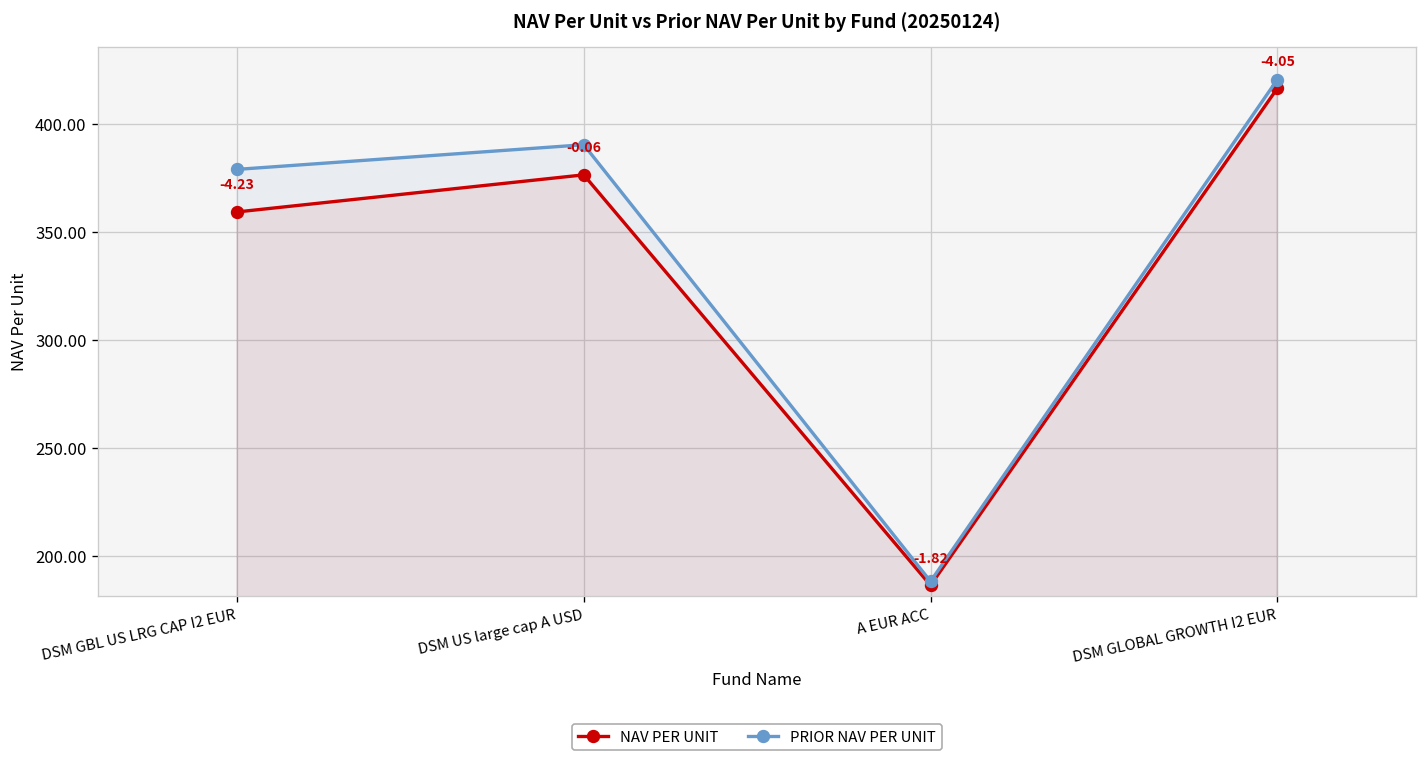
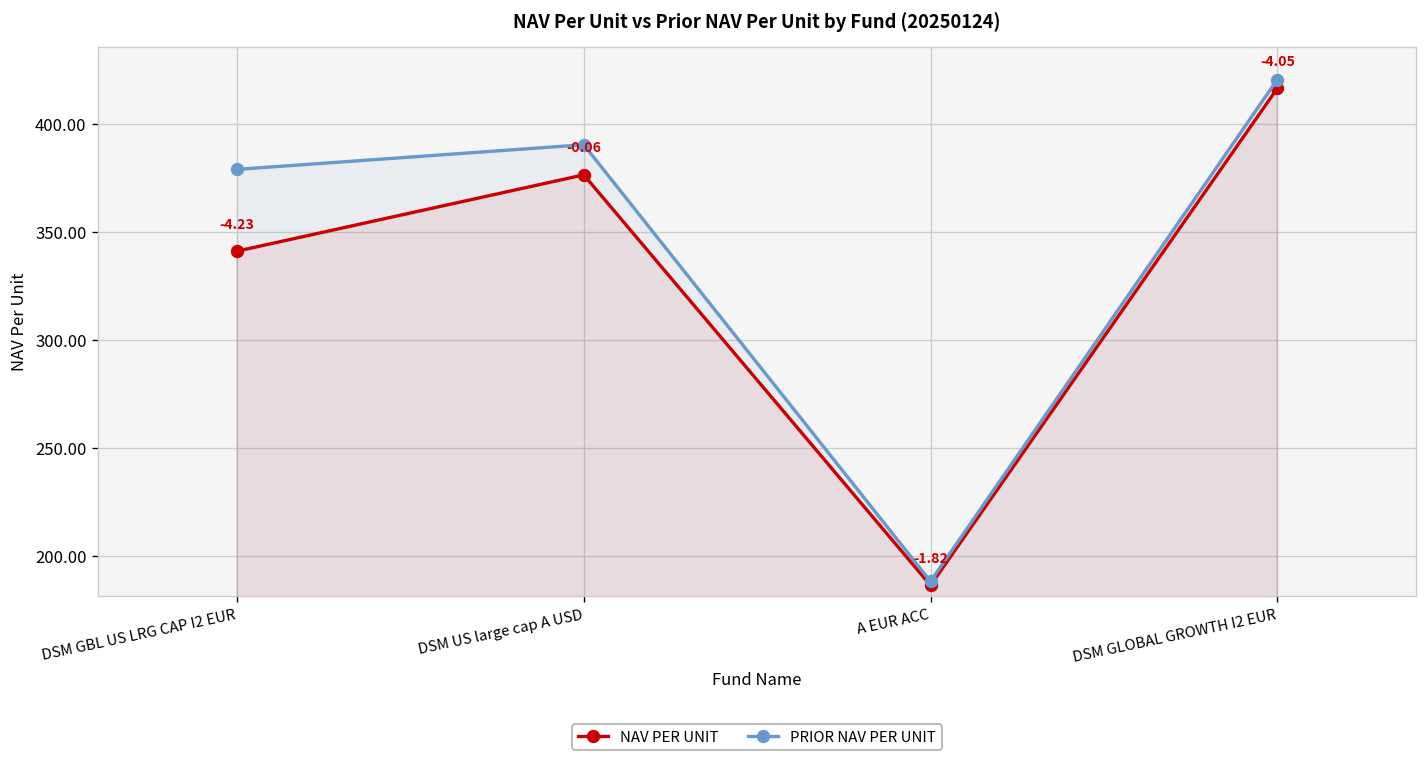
  {
    "NAV PER UNIT": {
-     "DSM GBL US LRG CAP I2 EUR": 359,
+     "DSM GBL US LRG CAP I2 EUR": 341,
      "DSM US large cap A USD": 377,
      "A EUR ACC": 187,
      "DSM GLOBAL GROWTH I2 EUR": 417
    },
    "PRIOR NAV PER UNIT": {
      "DSM GBL US LRG CAP I2 EUR": 379
    }
  }
